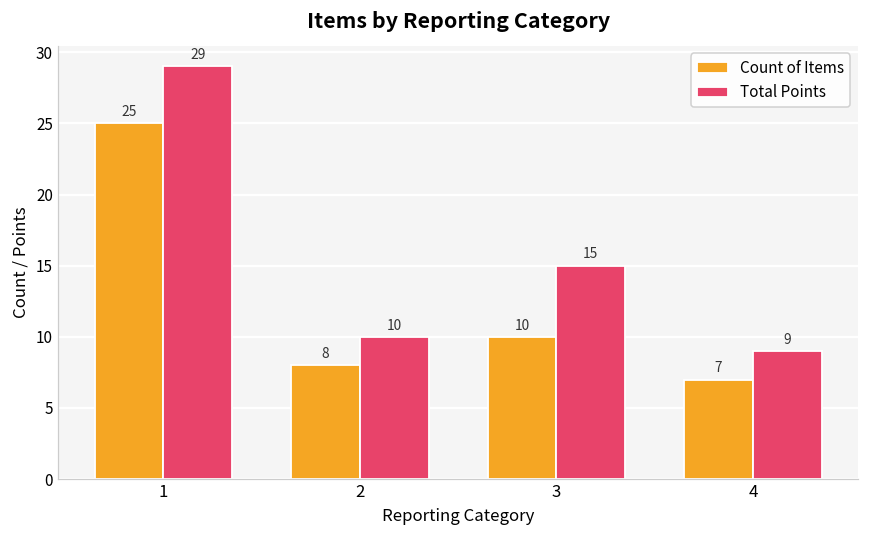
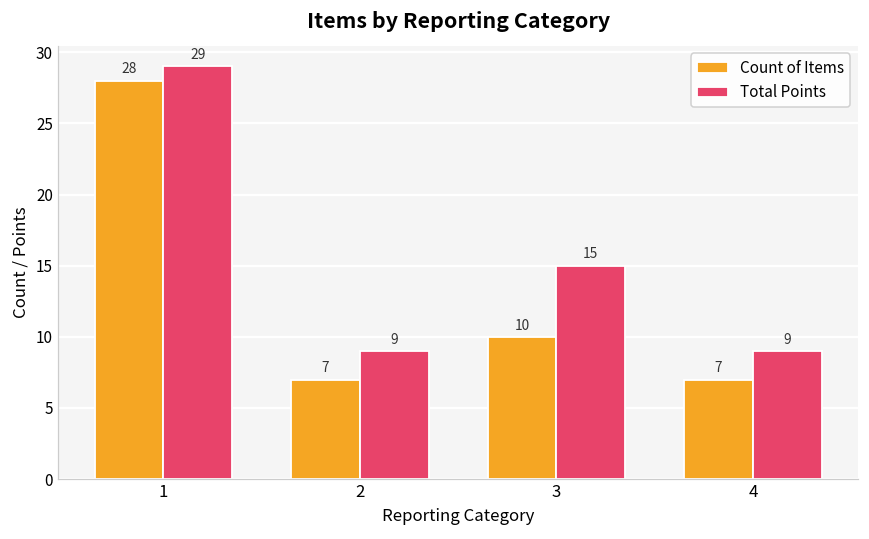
  {
    "Count of Items": {
-     "1": 25,
-     "2": 8,
+     "1": 28,
+     "2": 7,
      "3": 10,
      "4": 7
    },
    "Total Points": {
      "1": 29,
-     "2": 10,
+     "2": 9,
      "3": 15,
      "4": 9
    }
  }
